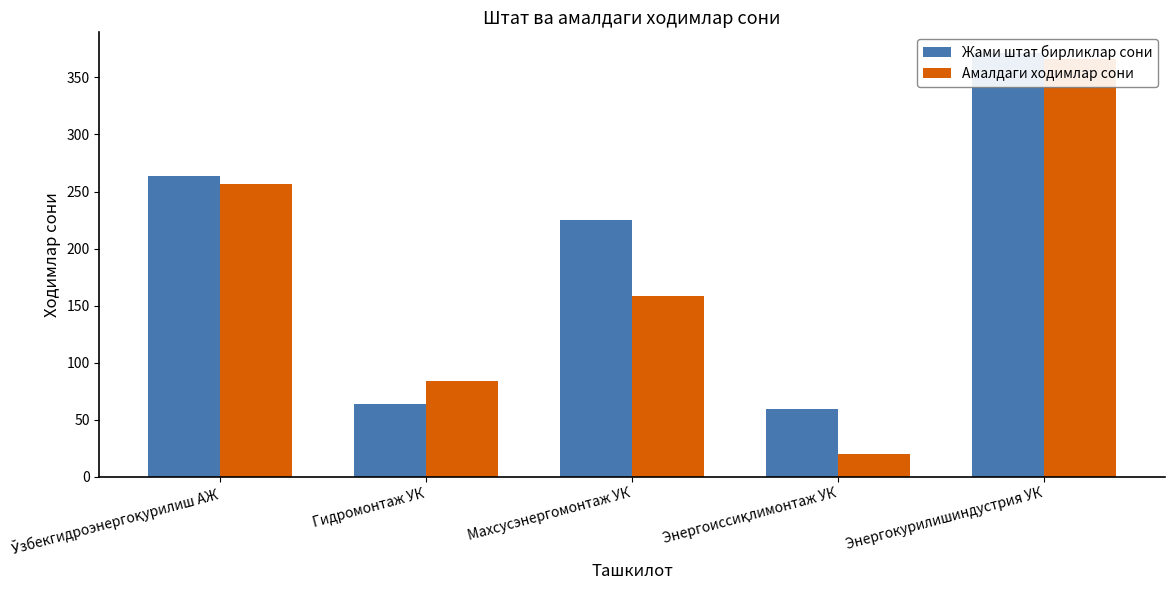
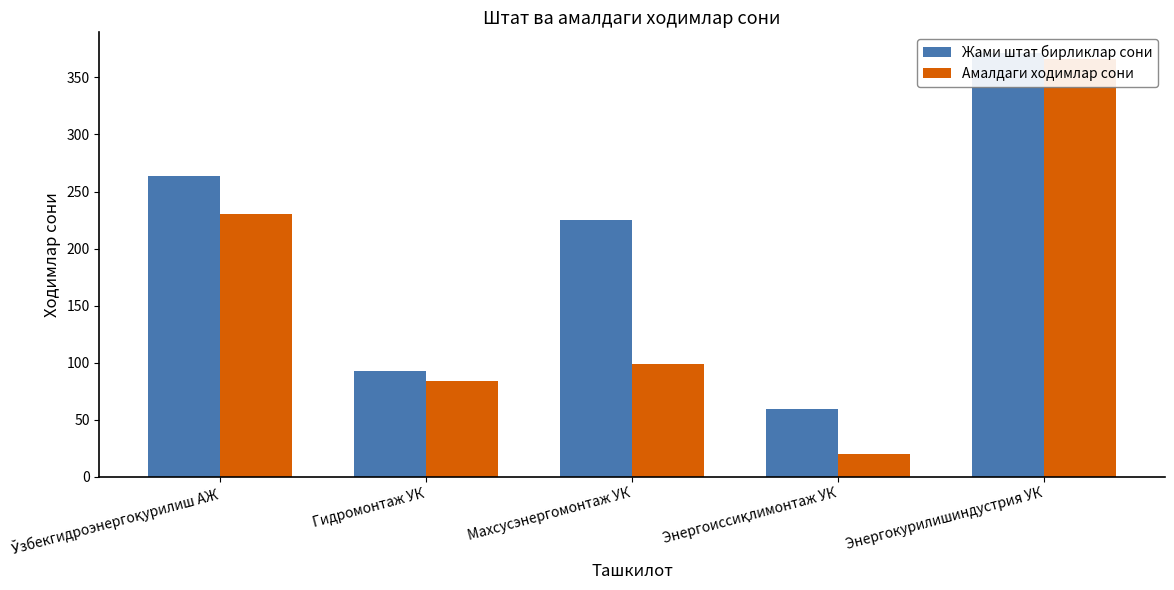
  {
    "Жами штат бирликлар сони": {
      "Ўзбекгидроэнергоқурилиш АЖ": 264,
-     "Гидромонтаж УК": 64,
+     "Гидромонтаж УК": 93,
      "Махсусэнергомонтаж УК": 225,
      "Энергоиссиқлимонтаж УК": 59
    },
    "Амалдаги ходимлар сони": {
-     "Ўзбекгидроэнергоқурилиш АЖ": 257,
+     "Ўзбекгидроэнергоқурилиш АЖ": 230,
      "Гидромонтаж УК": 84,
-     "Махсусэнергомонтаж УК": 158,
+     "Махсусэнергомонтаж УК": 99,
      "Энергоиссиқлимонтаж УК": 20
    }
  }
